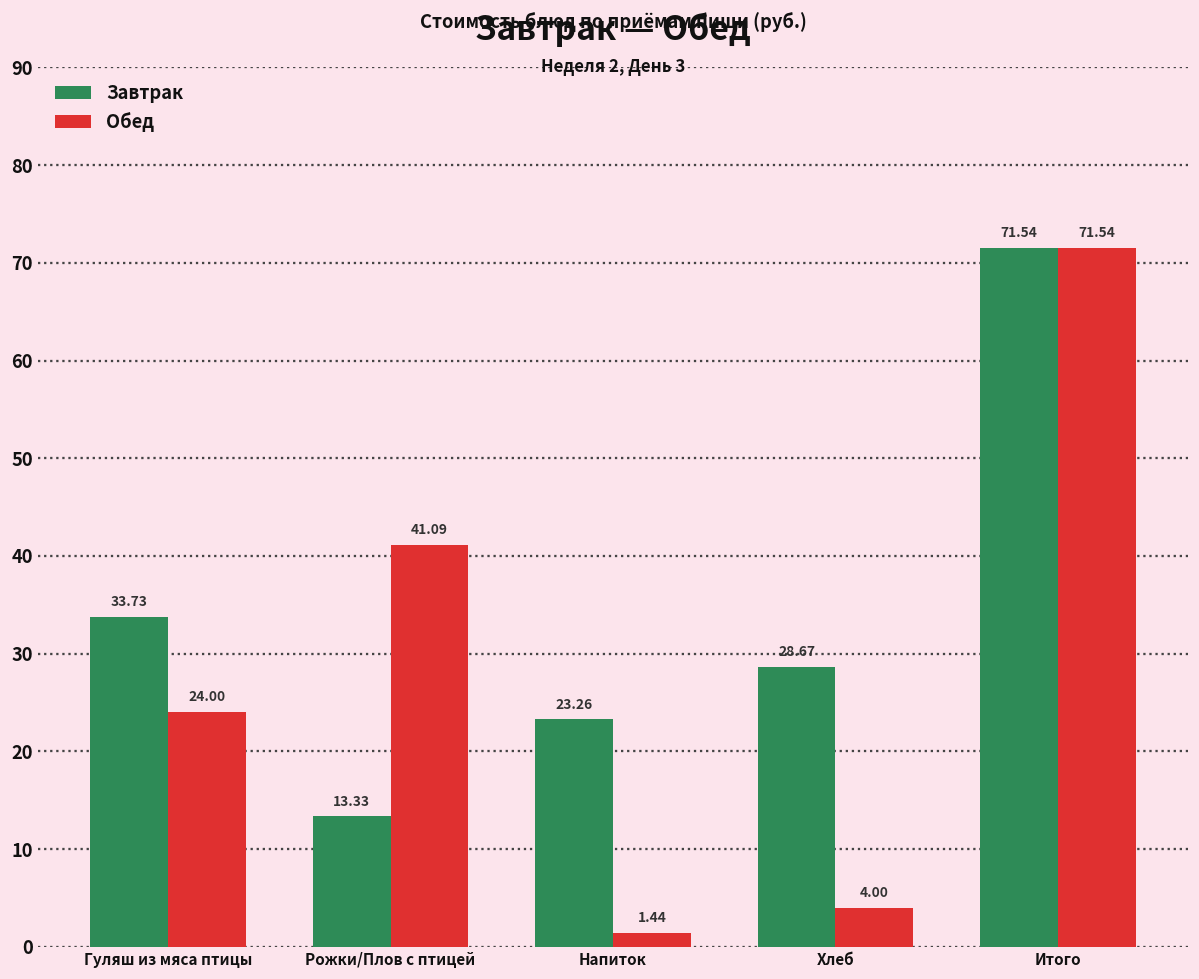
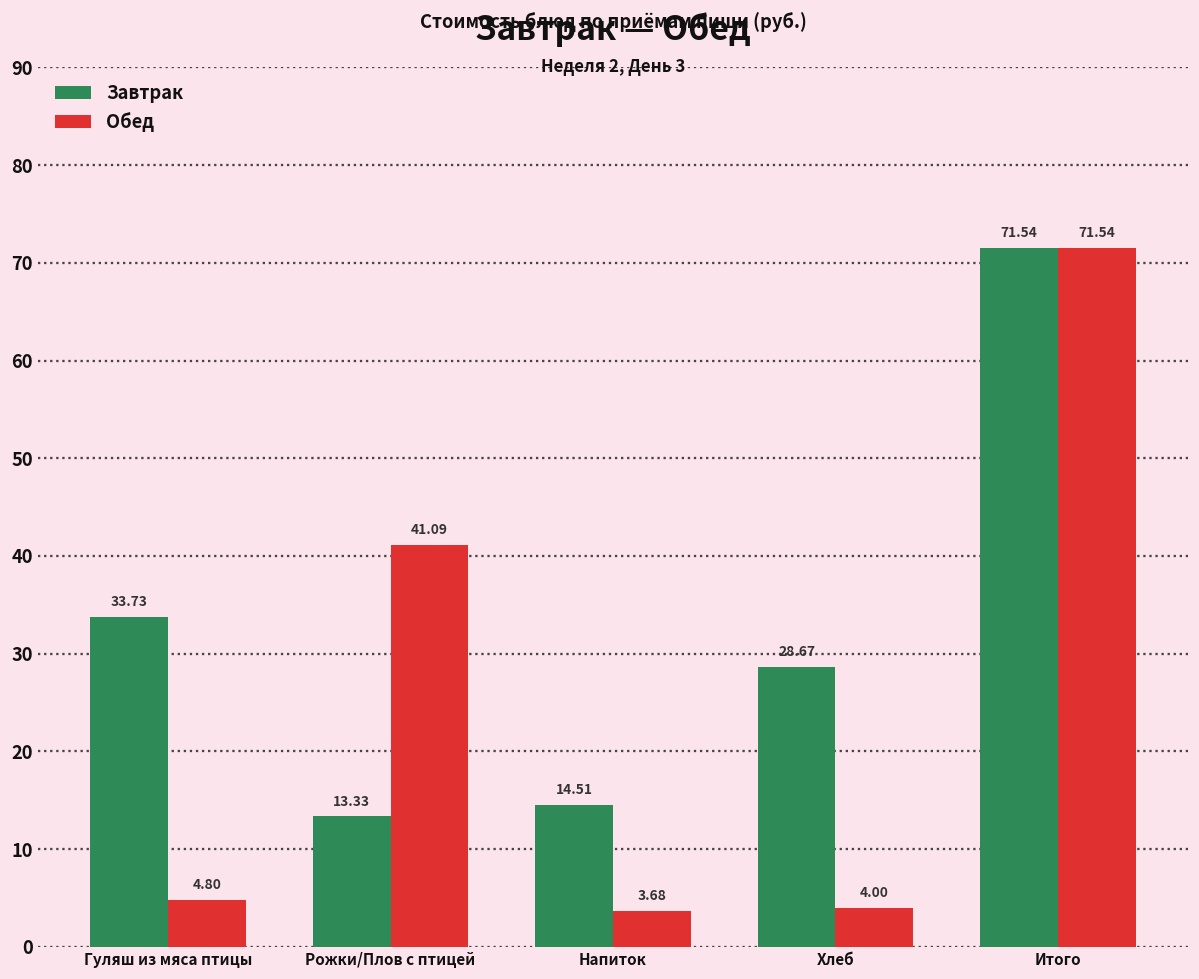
  {
    "Завтрак": {
      "Гуляш из мяса птицы": 33.73,
      "Рожки/Плов с птицей": 13.33,
-     "Напиток": 23.26,
+     "Напиток": 14.51,
      "Хлеб": 28.67,
      "Итого": 71.54
    },
    "Обед": {
-     "Гуляш из мяса птицы": 24.00,
+     "Гуляш из мяса птицы": 4.80,
      "Рожки/Плов с птицей": 41.09,
-     "Напиток": 1.44,
+     "Напиток": 3.68,
      "Хлеб": 4.00,
      "Итого": 71.54
    }
  }
